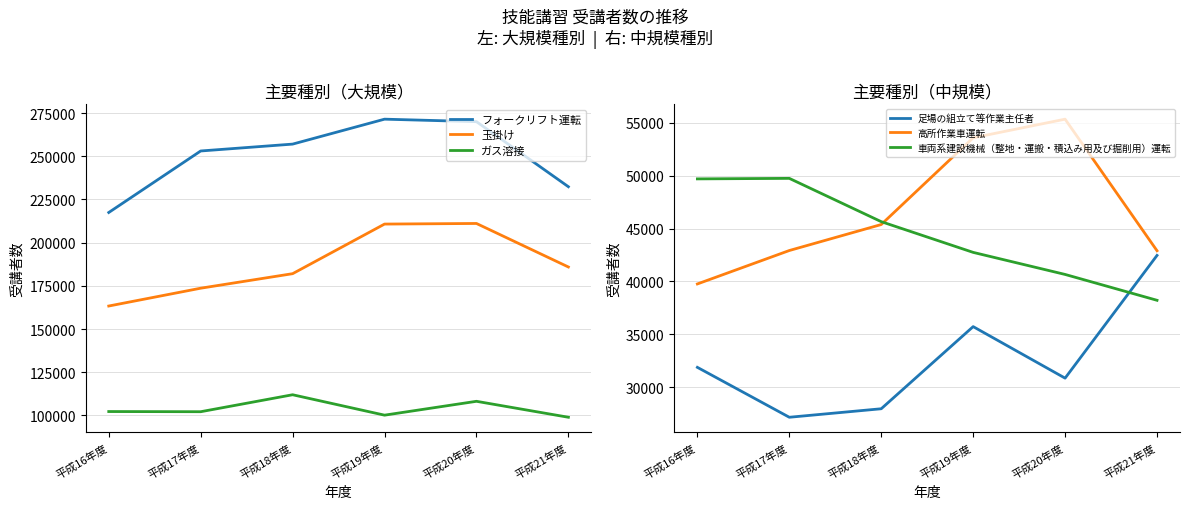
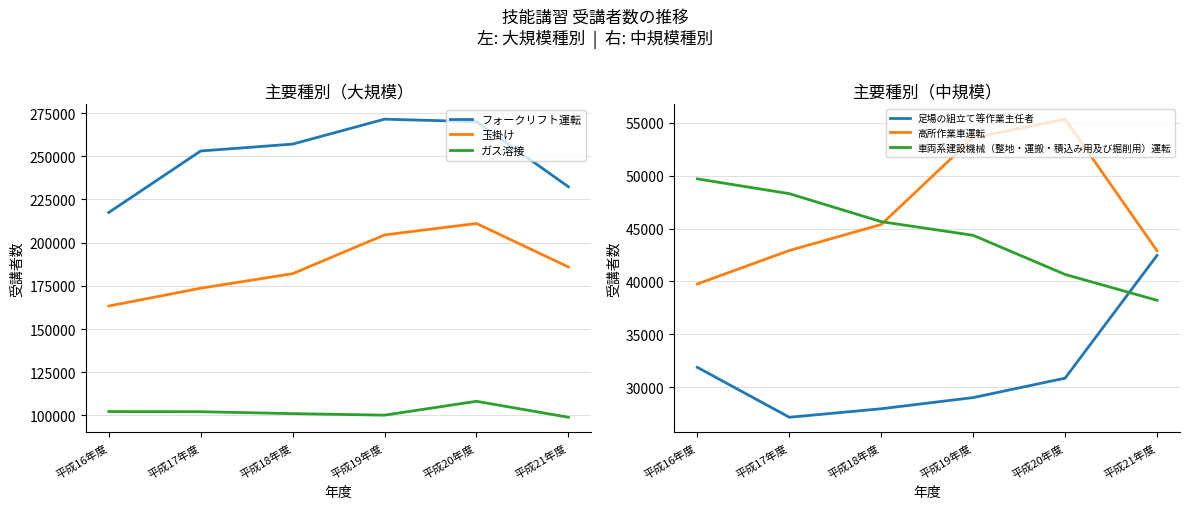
  {
    "主要種別（大規模）": {
      "フォークリフト運転": {
        "平成16年度": 217000,
        "平成17年度": 253000,
        "平成18年度": 257000,
        "平成19年度": 271000,
        "平成21年度": 232000
      },
      "玉掛け": {
        "平成16年度": 163000,
        "平成17年度": 174000,
        "平成18年度": 182000,
-       "平成19年度": 211000,
+       "平成19年度": 204000,
        "平成20年度": 211000,
        "平成21年度": 186000
      },
      "ガス溶接": {
        "平成16年度": 102000,
        "平成17年度": 102000,
-       "平成18年度": 112000,
+       "平成18年度": 101000,
        "平成19年度": 100000,
        "平成20年度": 108000,
        "平成21年度": 99000
      }
    },
    "主要種別（中規模）": {
      "足場の組立て等作業主任者": {
        "平成16年度": 31900,
        "平成17年度": 27200,
        "平成18年度": 28000,
-       "平成19年度": 35700,
+       "平成19年度": 29000,
        "平成20年度": 30900,
        "平成21年度": 42500
      },
      "高所作業車運転": {
        "平成16年度": 39800,
        "平成17年度": 42900,
        "平成18年度": 45400,
        "平成21年度": 42900
      },
      "車両系建設機械（整地・運搬・積込み用及び掘削用）運転": {
        "平成16年度": 49700,
-       "平成17年度": 49700,
+       "平成17年度": 48300,
        "平成18年度": 45700,
-       "平成19年度": 42800,
+       "平成19年度": 44400,
        "平成20年度": 40700,
        "平成21年度": 38200
      }
    }
  }
